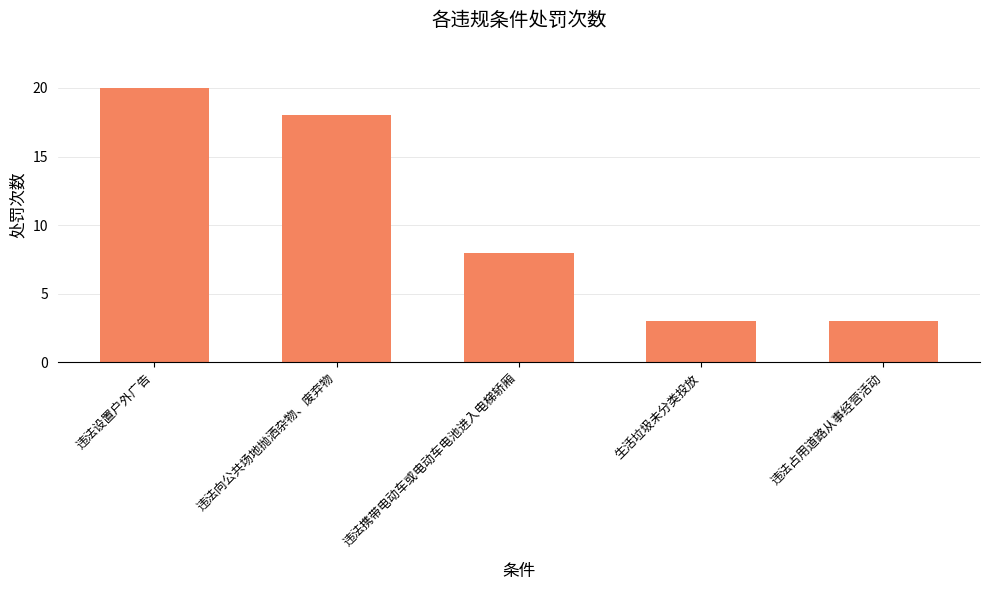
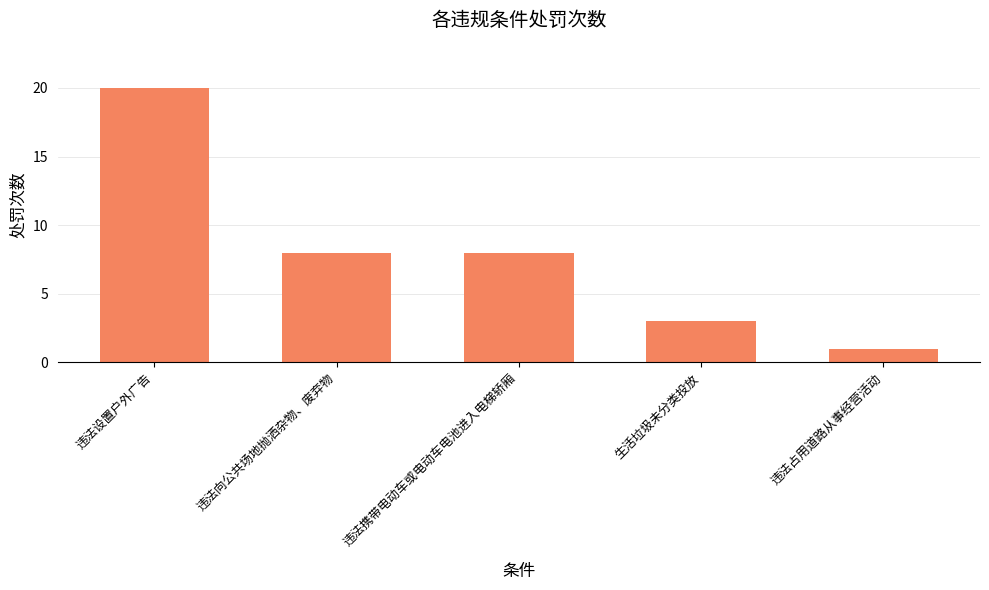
  {
    "违法设置户外广告": 20,
-   "违法向公共场地抛洒杂物、废弃物": 18,
+   "违法向公共场地抛洒杂物、废弃物": 8,
    "违法携带电动车或电动车电池进入电梯轿厢": 8,
    "生活垃圾未分类投放": 3,
-   "违法占用道路从事经营活动": 3
+   "违法占用道路从事经营活动": 1
  }
